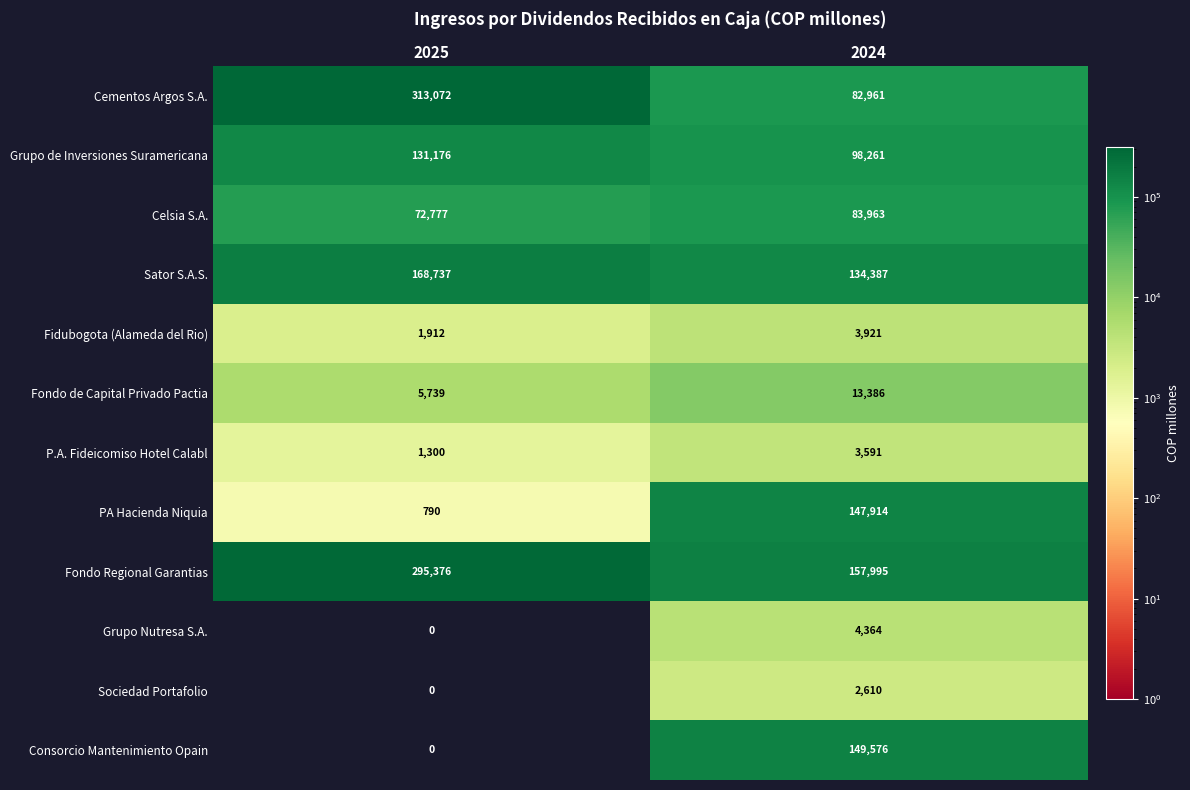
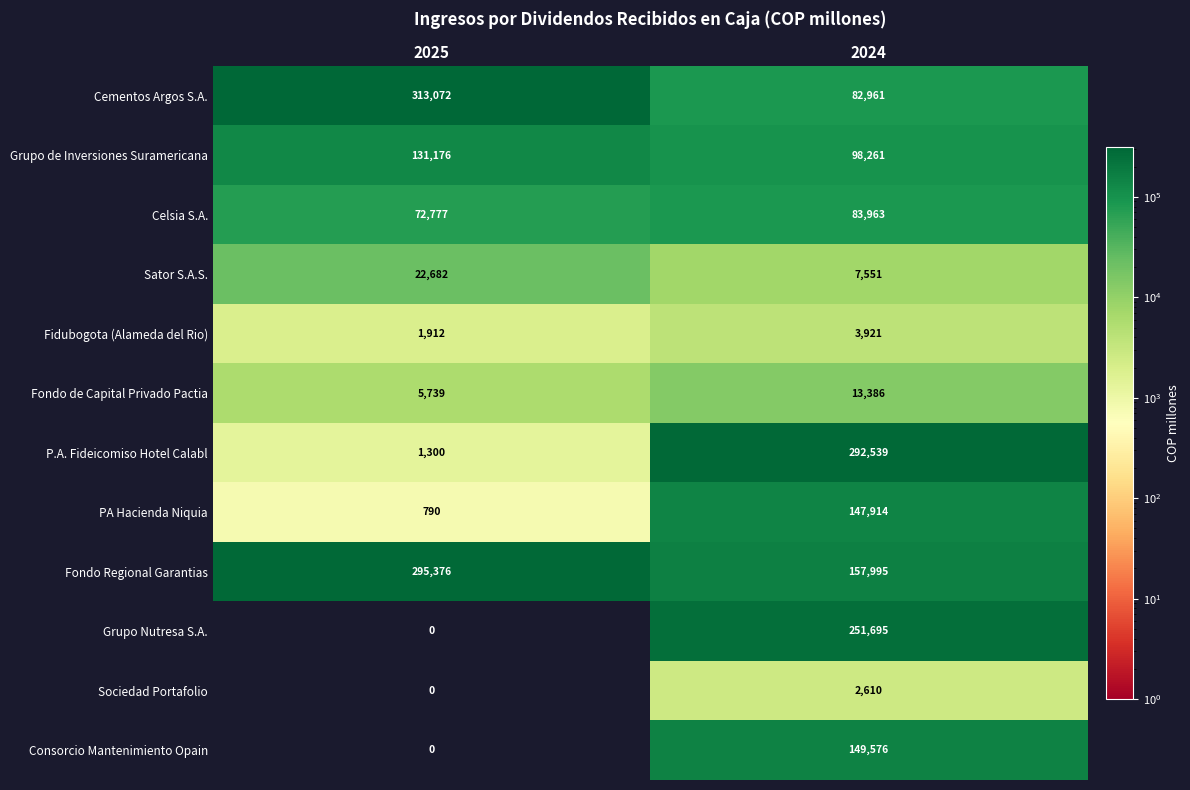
  {
    "Cementos Argos S.A.": {
      "2025": "313,072",
      "2024": "82,961"
    },
    "Grupo de Inversiones Suramericana": {
      "2025": "131,176",
      "2024": "98,261"
    },
    "Celsia S.A.": {
      "2025": "72,777",
      "2024": "83,963"
    },
    "Sator S.A.S.": {
-     "2025": "168,737",
-     "2024": "134,387"
+     "2025": "22,682",
+     "2024": "7,551"
    },
    "Fidubogota (Alameda del Rio)": {
      "2025": "1,912",
      "2024": "3,921"
    },
    "Fondo de Capital Privado Pactia": {
      "2025": "5,739",
      "2024": "13,386"
    },
    "P.A. Fideicomiso Hotel Calabl": {
      "2025": "1,300",
-     "2024": "3,591"
+     "2024": "292,539"
    },
    "PA Hacienda Niquia": {
      "2025": "790",
      "2024": "147,914"
    },
    "Fondo Regional Garantias": {
      "2025": "295,376",
      "2024": "157,995"
    },
    "Grupo Nutresa S.A.": {
      "2025": "0",
-     "2024": "4,364"
+     "2024": "251,695"
    },
    "Sociedad Portafolio": {
      "2025": "0",
      "2024": "2,610"
    },
    "Consorcio Mantenimiento Opain": {
      "2025": "0",
      "2024": "149,576"
    }
  }
